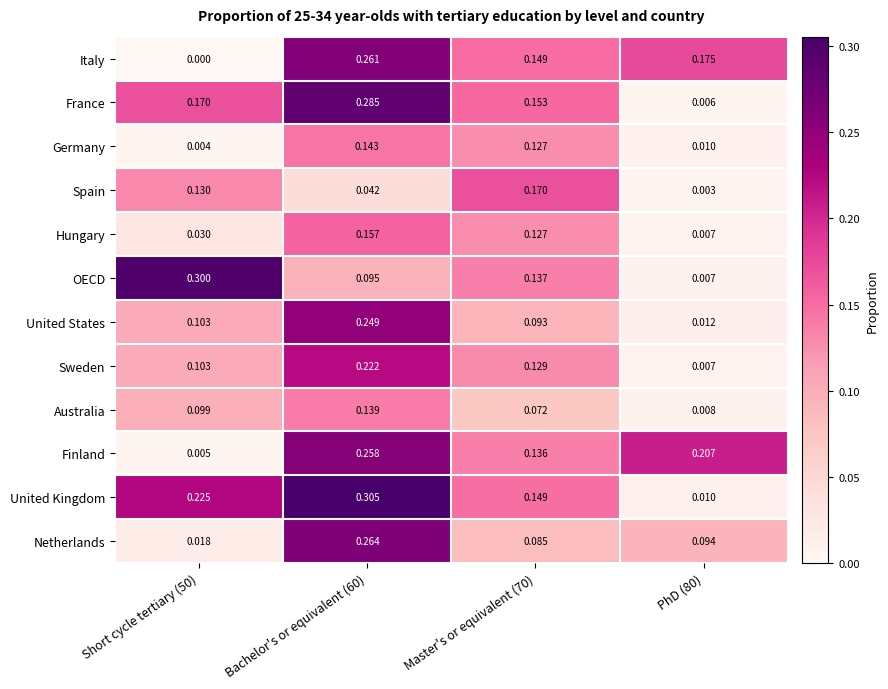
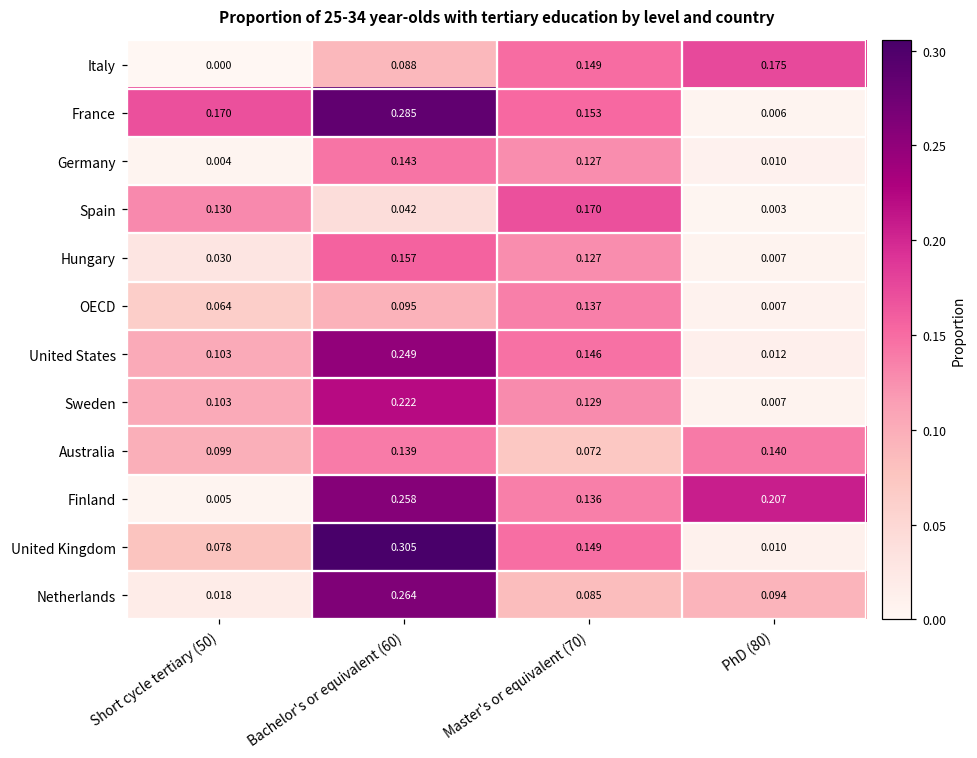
  {
    "Italy": {
      "Short cycle tertiary (50)": 0.000,
-     "Bachelor's or equivalent (60)": 0.261,
+     "Bachelor's or equivalent (60)": 0.088,
      "Master's or equivalent (70)": 0.149,
      "PhD (80)": 0.175
    },
    "France": {
      "Short cycle tertiary (50)": 0.170,
      "Bachelor's or equivalent (60)": 0.285,
      "Master's or equivalent (70)": 0.153,
      "PhD (80)": 0.006
    },
    "Germany": {
      "Short cycle tertiary (50)": 0.004,
      "Bachelor's or equivalent (60)": 0.143,
      "Master's or equivalent (70)": 0.127,
      "PhD (80)": 0.010
    },
    "Spain": {
      "Short cycle tertiary (50)": 0.130,
      "Bachelor's or equivalent (60)": 0.042,
      "Master's or equivalent (70)": 0.170,
      "PhD (80)": 0.003
    },
    "Hungary": {
      "Short cycle tertiary (50)": 0.030,
      "Bachelor's or equivalent (60)": 0.157,
      "Master's or equivalent (70)": 0.127,
      "PhD (80)": 0.007
    },
    "OECD": {
-     "Short cycle tertiary (50)": 0.300,
+     "Short cycle tertiary (50)": 0.064,
      "Bachelor's or equivalent (60)": 0.095,
      "Master's or equivalent (70)": 0.137,
      "PhD (80)": 0.007
    },
    "United States": {
      "Short cycle tertiary (50)": 0.103,
      "Bachelor's or equivalent (60)": 0.249,
-     "Master's or equivalent (70)": 0.093,
+     "Master's or equivalent (70)": 0.146,
      "PhD (80)": 0.012
    },
    "Sweden": {
      "Short cycle tertiary (50)": 0.103,
      "Bachelor's or equivalent (60)": 0.222,
      "Master's or equivalent (70)": 0.129,
      "PhD (80)": 0.007
    },
    "Australia": {
      "Short cycle tertiary (50)": 0.099,
      "Bachelor's or equivalent (60)": 0.139,
      "Master's or equivalent (70)": 0.072,
-     "PhD (80)": 0.008
+     "PhD (80)": 0.140
    },
    "Finland": {
      "Short cycle tertiary (50)": 0.005,
      "Bachelor's or equivalent (60)": 0.258,
      "Master's or equivalent (70)": 0.136,
      "PhD (80)": 0.207
    },
    "United Kingdom": {
-     "Short cycle tertiary (50)": 0.225,
+     "Short cycle tertiary (50)": 0.078,
      "Bachelor's or equivalent (60)": 0.305,
      "Master's or equivalent (70)": 0.149,
      "PhD (80)": 0.010
    },
    "Netherlands": {
      "Short cycle tertiary (50)": 0.018,
      "Bachelor's or equivalent (60)": 0.264,
      "Master's or equivalent (70)": 0.085,
      "PhD (80)": 0.094
    }
  }
